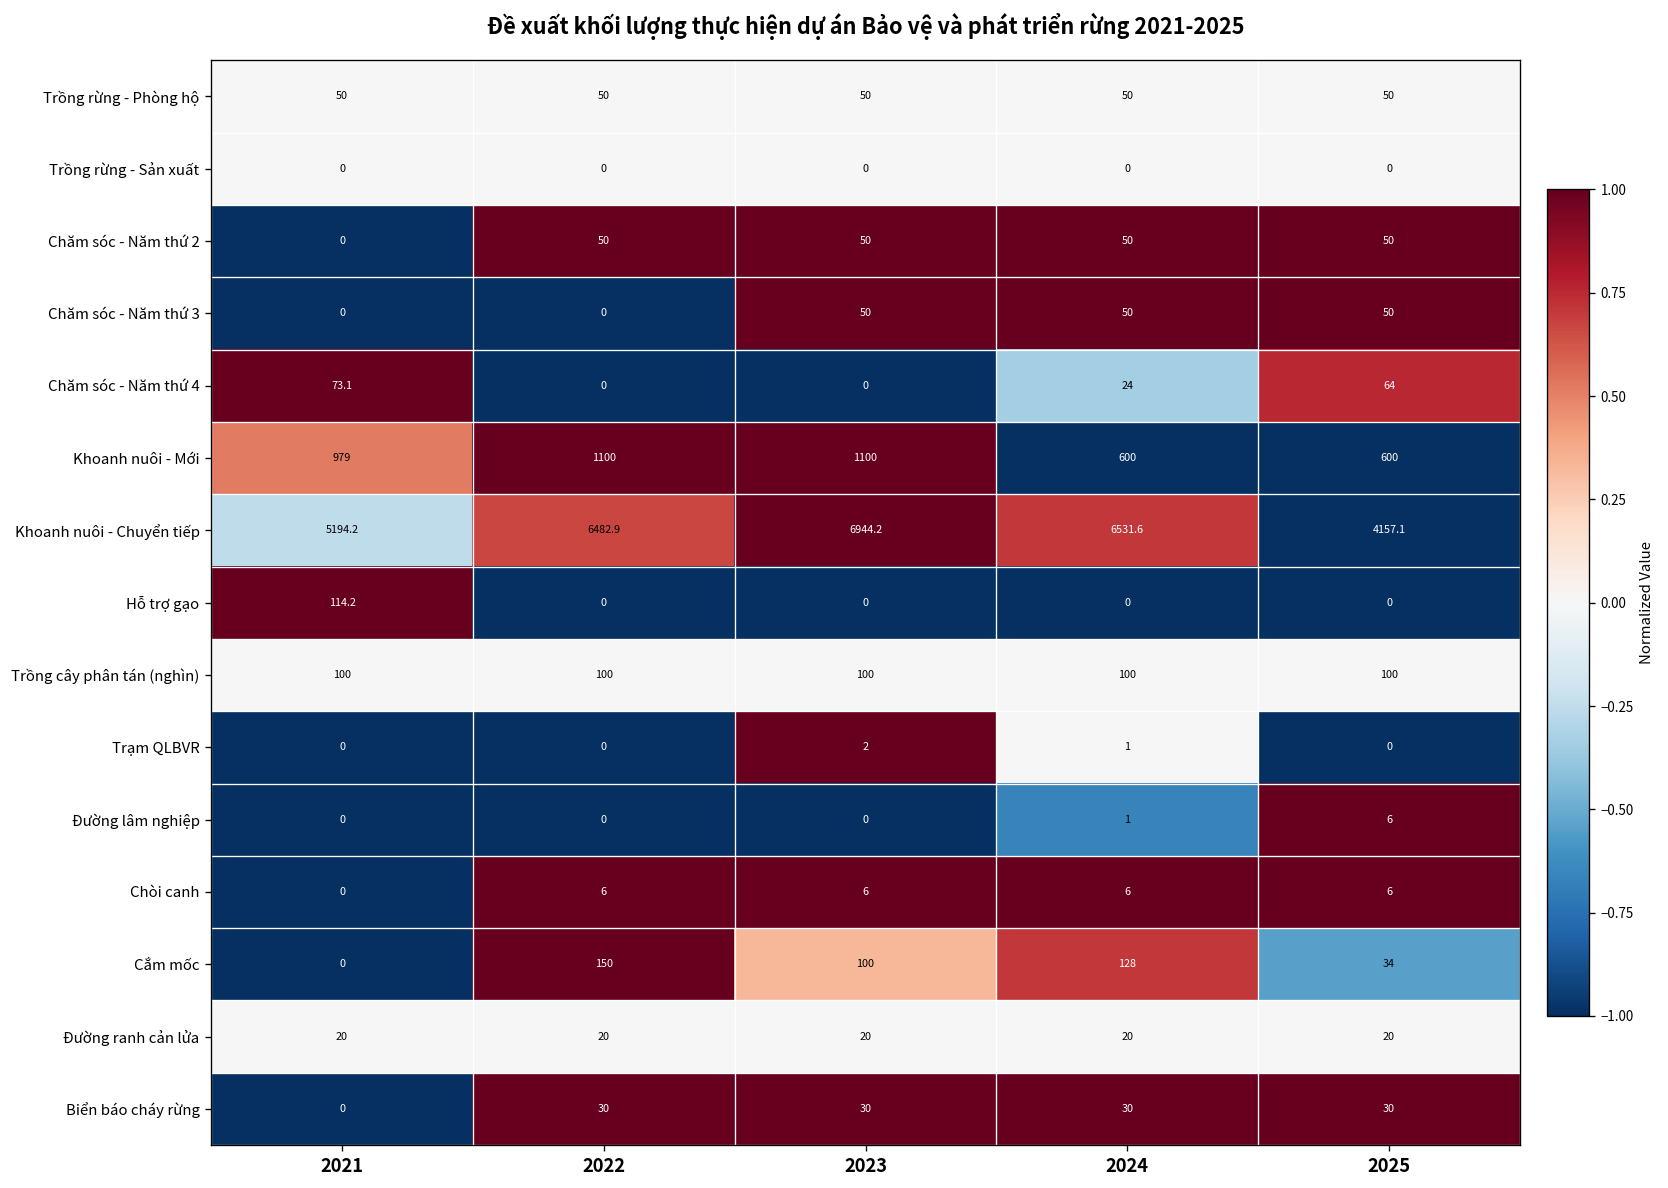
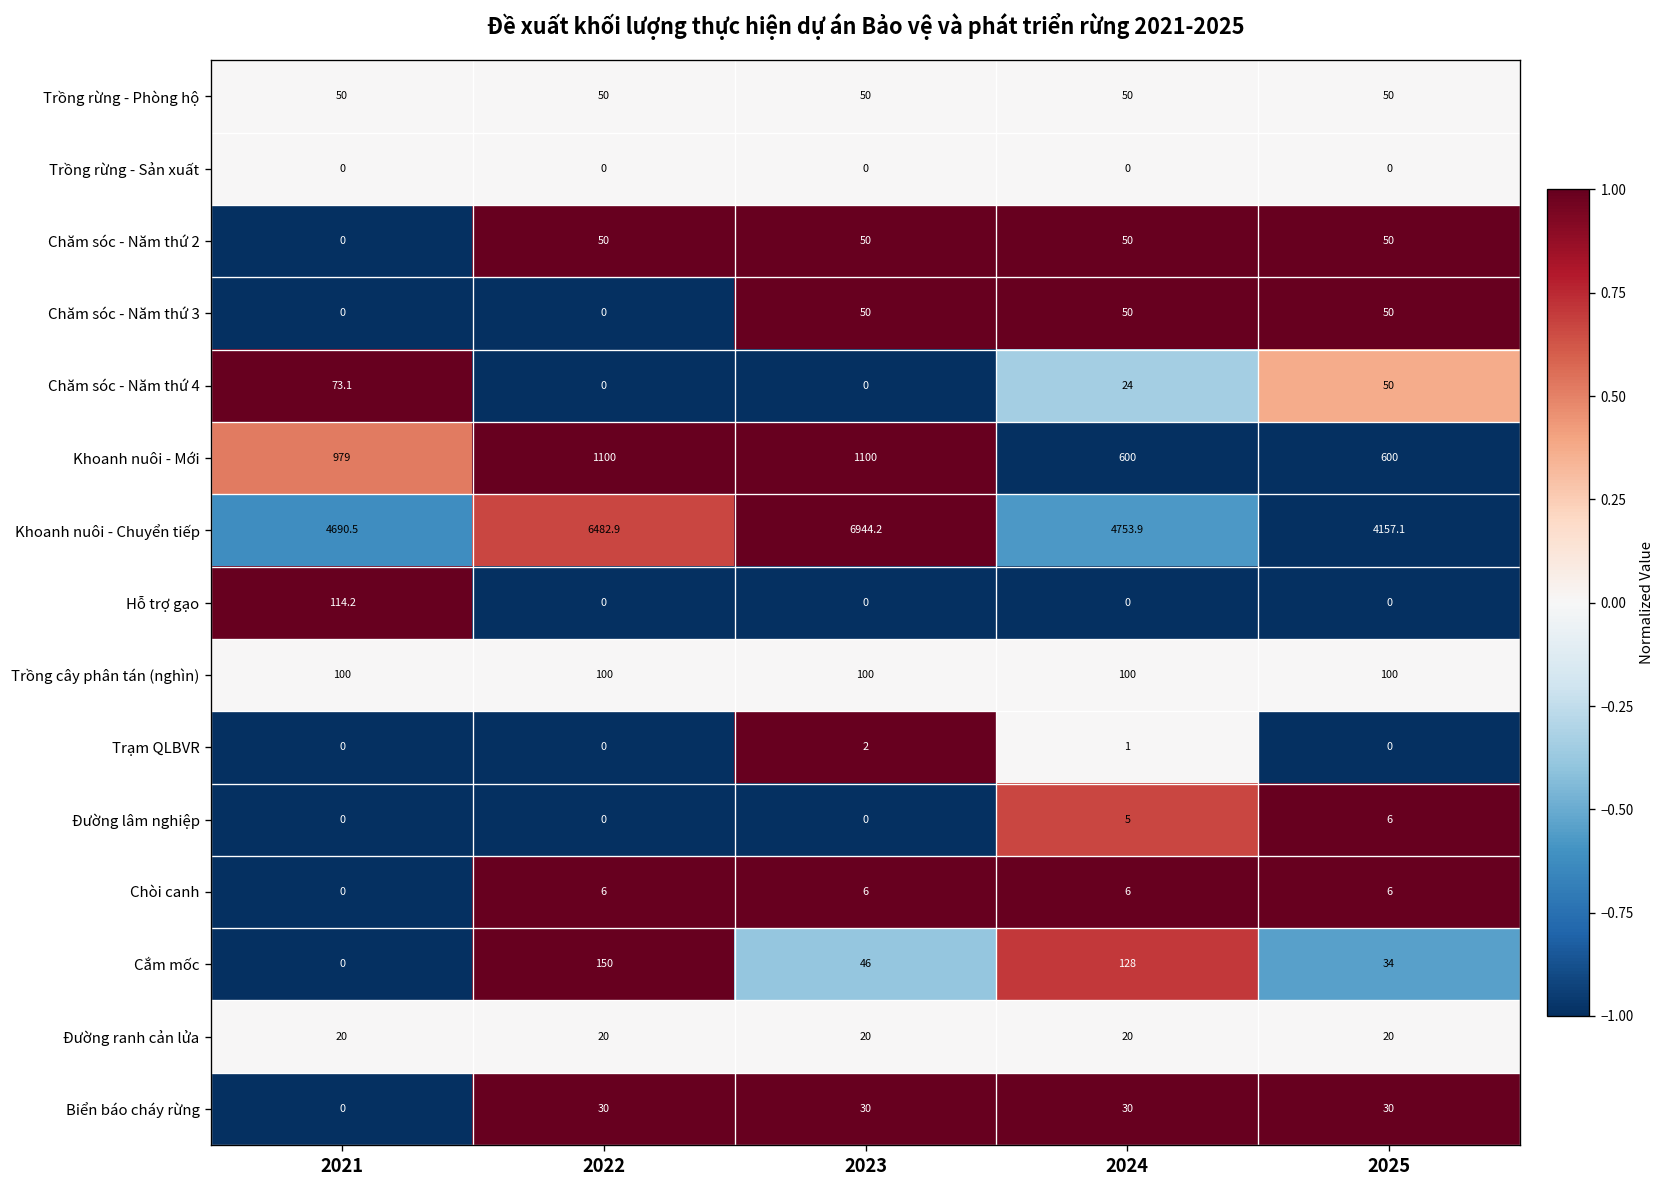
  {
    "Trồng rừng - Phòng hộ": {
      "2021": 50,
      "2022": 50,
      "2023": 50,
      "2024": 50,
      "2025": 50
    },
    "Trồng rừng - Sản xuất": {
      "2021": 0,
      "2022": 0,
      "2023": 0,
      "2024": 0,
      "2025": 0
    },
    "Chăm sóc - Năm thứ 2": {
      "2021": 0,
      "2022": 50,
      "2023": 50,
      "2024": 50,
      "2025": 50
    },
    "Chăm sóc - Năm thứ 3": {
      "2021": 0,
      "2022": 0,
      "2023": 50,
      "2024": 50,
      "2025": 50
    },
    "Chăm sóc - Năm thứ 4": {
      "2021": 73.1,
      "2022": 0,
      "2023": 0,
      "2024": 24,
-     "2025": 64
+     "2025": 50
    },
    "Khoanh nuôi - Mới": {
      "2021": 979,
      "2022": 1100,
      "2023": 1100,
      "2024": 600,
      "2025": 600
    },
    "Khoanh nuôi - Chuyển tiếp": {
-     "2021": 5194.2,
+     "2021": 4690.5,
      "2022": 6482.9,
      "2023": 6944.2,
-     "2024": 6531.6,
+     "2024": 4753.9,
      "2025": 4157.1
    },
    "Hỗ trợ gạo": {
      "2021": 114.2,
      "2022": 0,
      "2023": 0,
      "2024": 0,
      "2025": 0
    },
    "Trồng cây phân tán (nghìn)": {
      "2021": 100,
      "2022": 100,
      "2023": 100,
      "2024": 100,
      "2025": 100
    },
    "Trạm QLBVR": {
      "2021": 0,
      "2022": 0,
      "2023": 2,
      "2024": 1,
      "2025": 0
    },
    "Đường lâm nghiệp": {
      "2021": 0,
      "2022": 0,
      "2023": 0,
-     "2024": 1,
+     "2024": 5,
      "2025": 6
    },
    "Chòi canh": {
      "2021": 0,
      "2022": 6,
      "2023": 6,
      "2024": 6,
      "2025": 6
    },
    "Cắm mốc": {
      "2021": 0,
      "2022": 150,
-     "2023": 100,
+     "2023": 46,
      "2024": 128,
      "2025": 34
    },
    "Đường ranh cản lửa": {
      "2021": 20,
      "2022": 20,
      "2023": 20,
      "2024": 20,
      "2025": 20
    },
    "Biển báo cháy rừng": {
      "2021": 0,
      "2022": 30,
      "2023": 30,
      "2024": 30,
      "2025": 30
    }
  }
